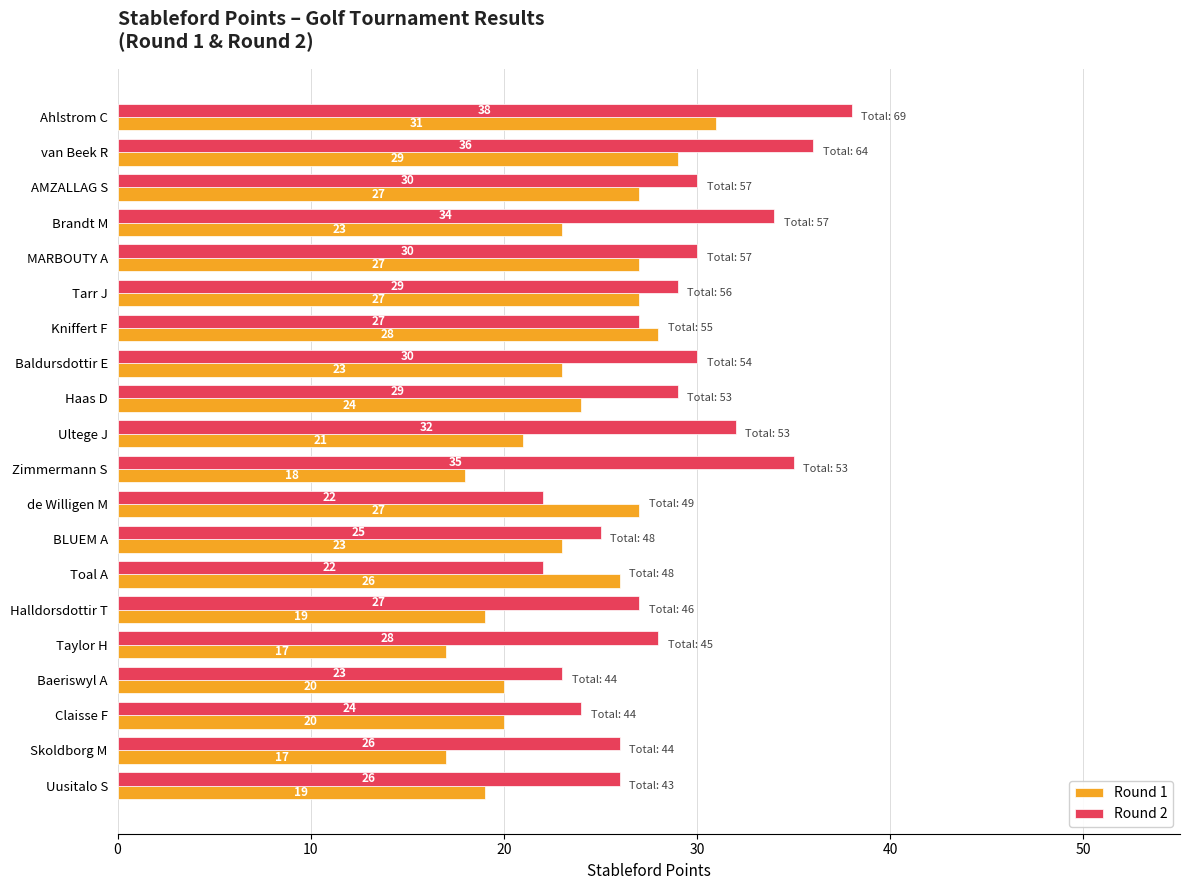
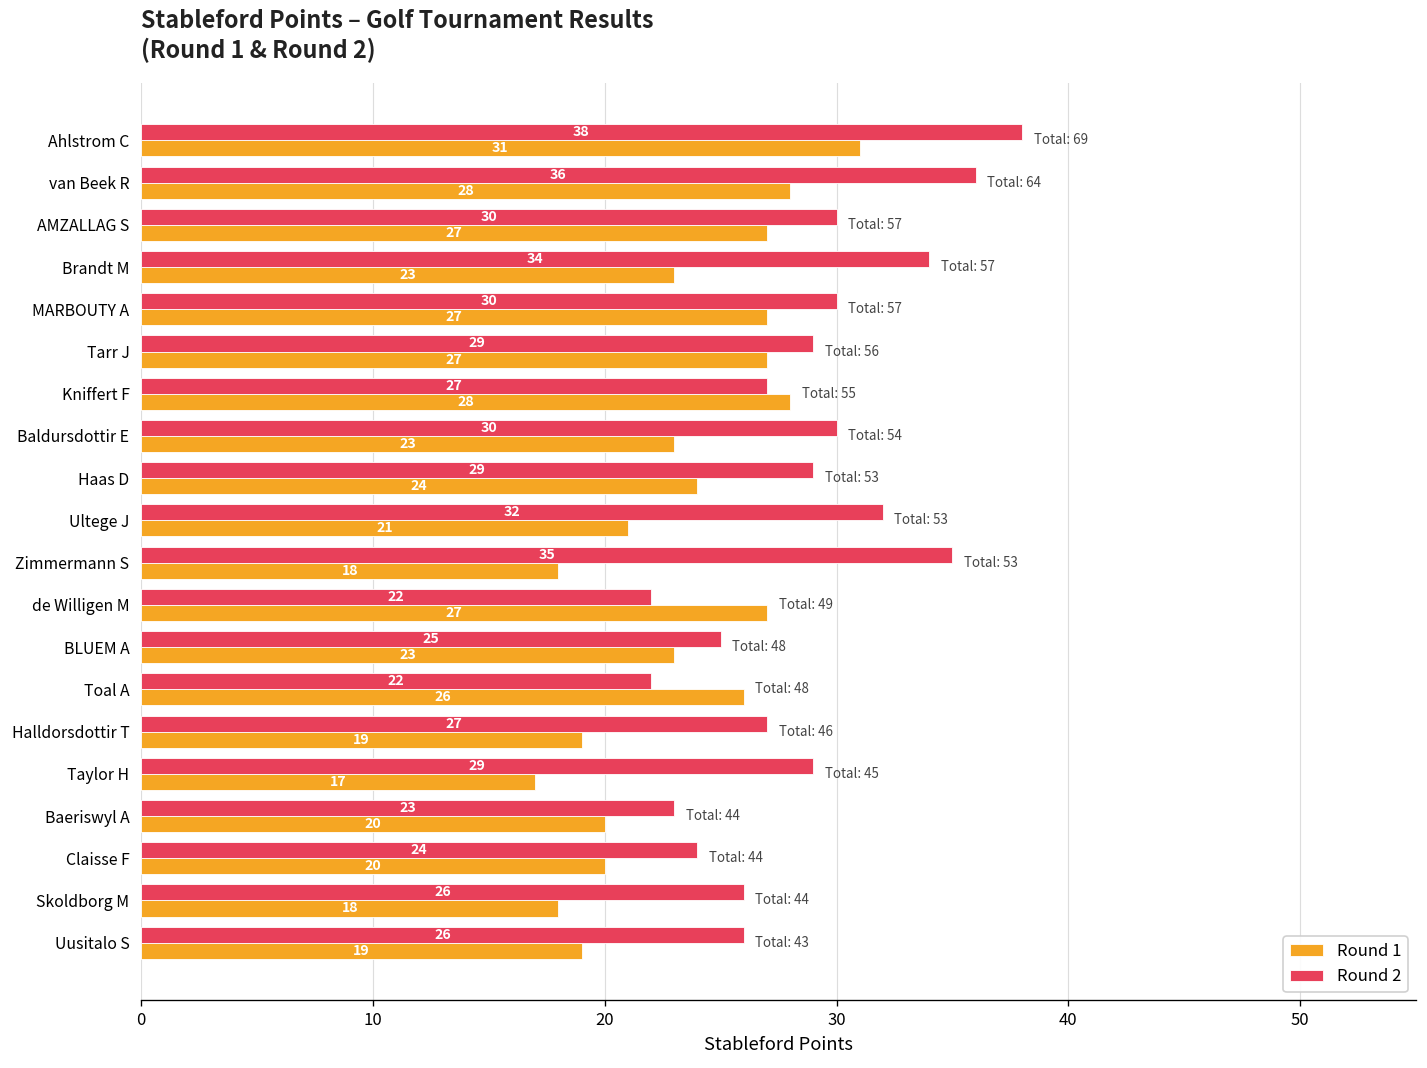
  {
    "Round 1": {
      "Ahlstrom C": 31,
-     "van Beek R": 29,
+     "van Beek R": 28,
      "AMZALLAG S": 27,
      "Brandt M": 23,
      "MARBOUTY A": 27,
      "Tarr J": 27,
      "Kniffert F": 28,
      "Baldursdottir E": 23,
      "Haas D": 24,
      "Ultege J": 21,
      "Zimmermann S": 18,
      "de Willigen M": 27,
      "BLUEM A": 23,
      "Toal A": 26,
      "Halldorsdottir T": 19,
      "Taylor H": 17,
      "Baeriswyl A": 20,
      "Claisse F": 20,
-     "Skoldborg M": 17,
+     "Skoldborg M": 18,
      "Uusitalo S": 19
    },
    "Round 2": {
      "Ahlstrom C": 38,
      "van Beek R": 36,
      "AMZALLAG S": 30,
      "Brandt M": 34,
      "MARBOUTY A": 30,
      "Tarr J": 29,
      "Kniffert F": 27,
      "Baldursdottir E": 30,
      "Haas D": 29,
      "Ultege J": 32,
      "Zimmermann S": 35,
      "de Willigen M": 22,
      "BLUEM A": 25,
      "Toal A": 22,
      "Halldorsdottir T": 27,
-     "Taylor H": 28,
+     "Taylor H": 29,
      "Baeriswyl A": 23,
      "Claisse F": 24,
      "Skoldborg M": 26,
      "Uusitalo S": 26
    }
  }
